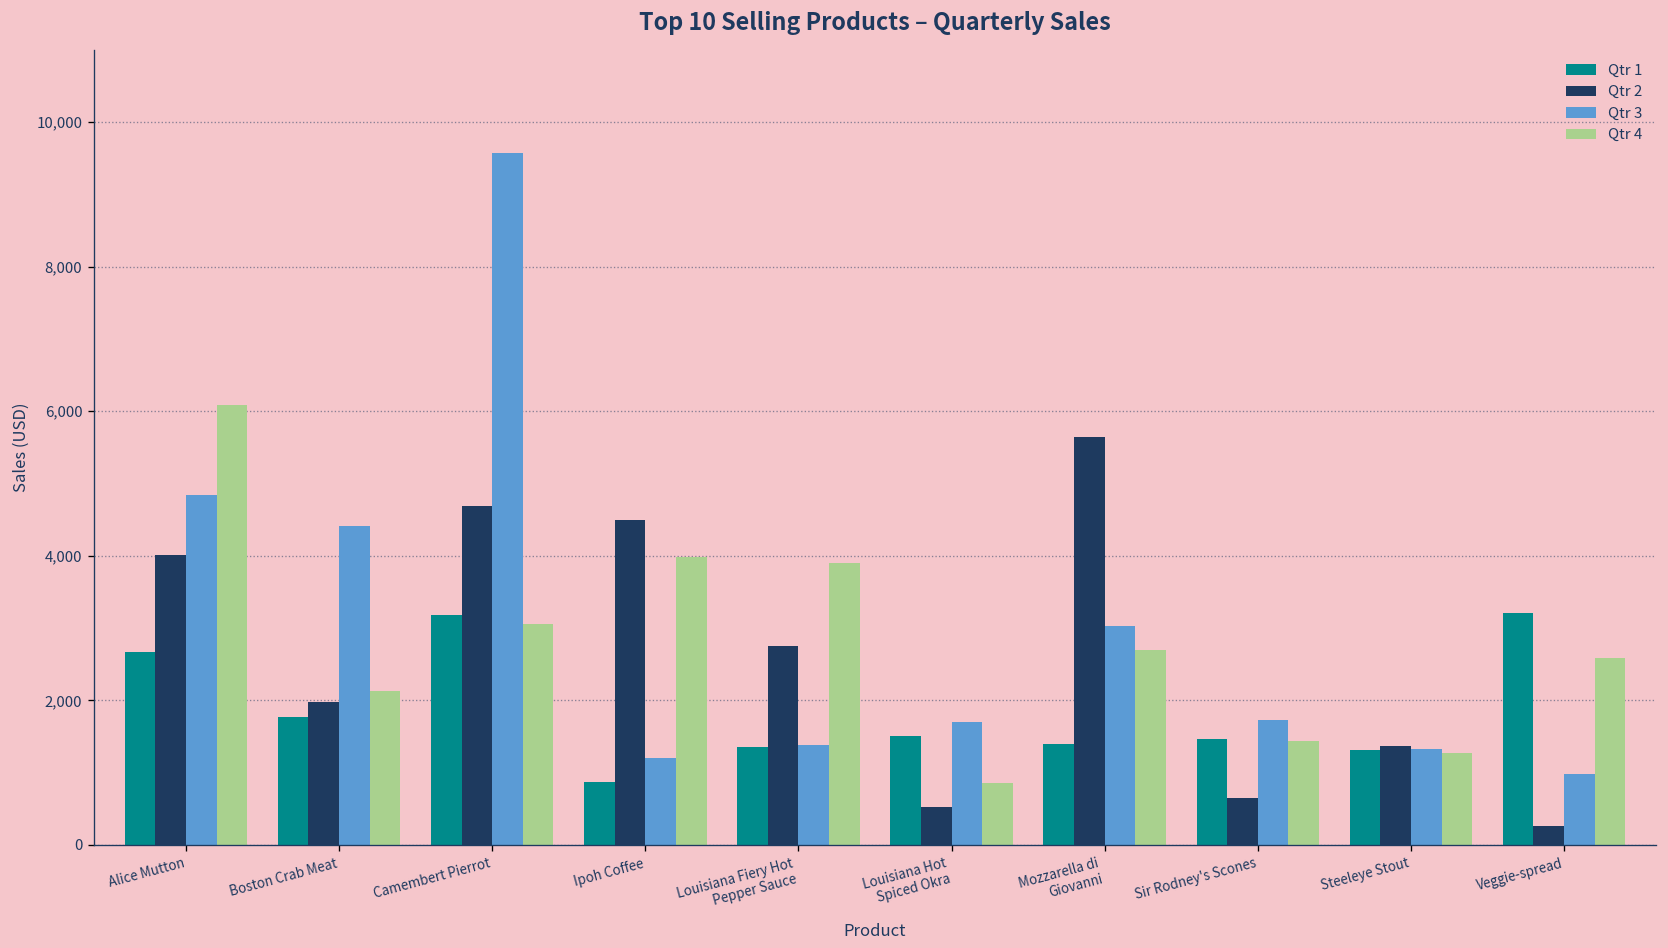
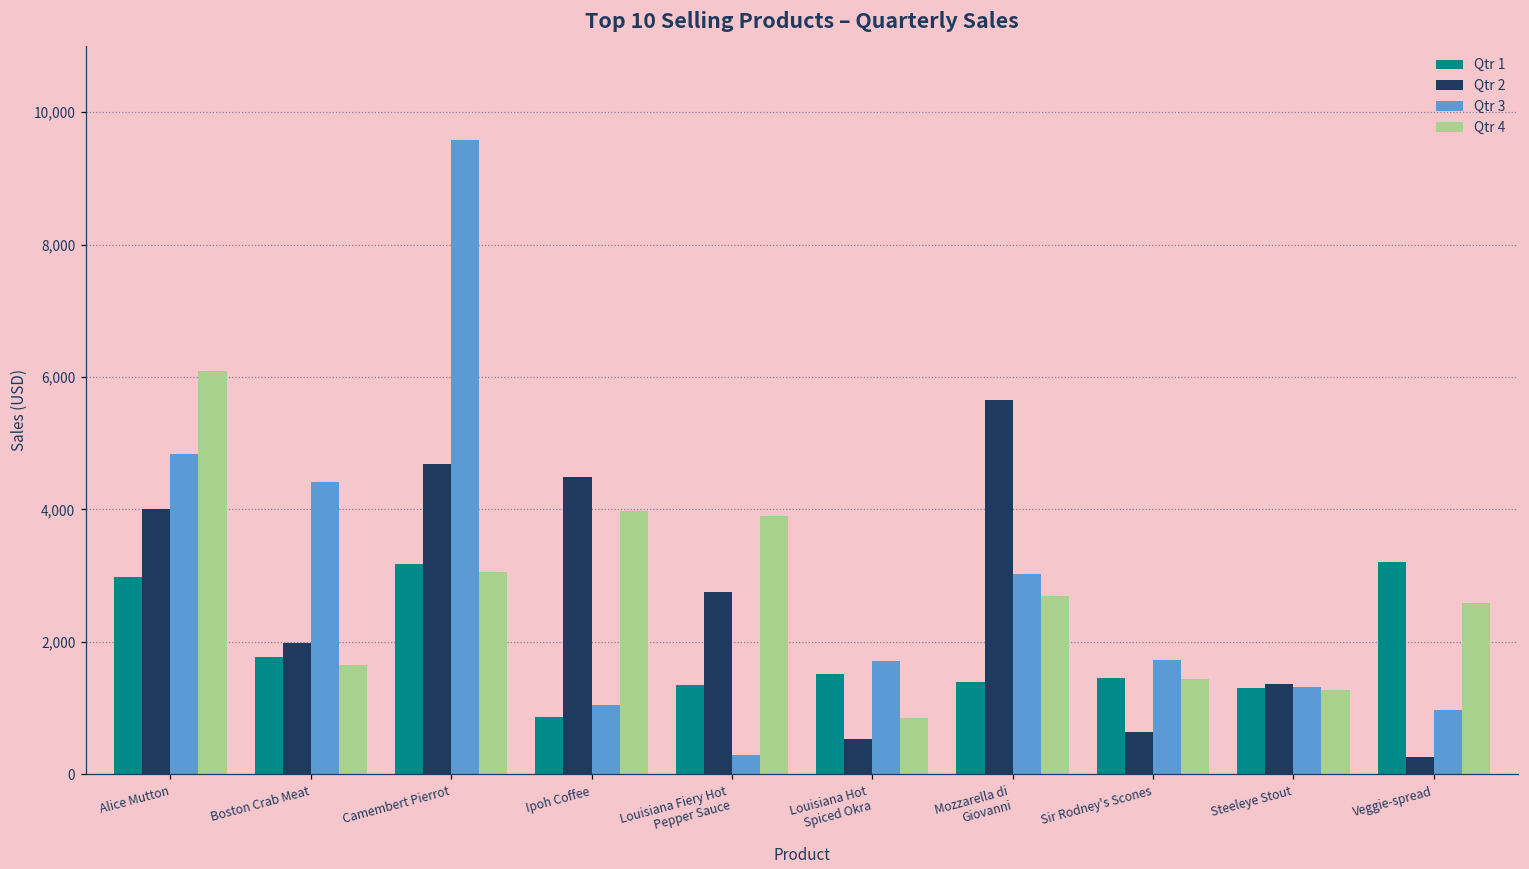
  {
    "Qtr 1": {
-     "Alice Mutton": "2,700",
+     "Alice Mutton": "3,000",
      "Boston Crab Meat": "1,800",
      "Camembert Pierrot": "3,200",
      "Ipoh Coffee": "900",
      "Louisiana Fiery Hot Pepper Sauce": "1,300",
      "Louisiana Hot Spiced Okra": "1,500",
      "Mozzarella di Giovanni": "1,400",
      "Sir Rodney's Scones": "1,500",
      "Steeleye Stout": "1,300",
      "Veggie-spread": "3,200"
    },
    "Qtr 2": {
      "Alice Mutton": "4,000",
      "Boston Crab Meat": "2,000",
      "Camembert Pierrot": "4,700",
      "Ipoh Coffee": "4,500",
      "Louisiana Fiery Hot Pepper Sauce": "2,800",
      "Louisiana Hot Spiced Okra": "500",
      "Mozzarella di Giovanni": "5,600",
      "Sir Rodney's Scones": "600",
      "Steeleye Stout": "1,400",
      "Veggie-spread": "300"
    },
    "Qtr 3": {
      "Alice Mutton": "4,800",
      "Boston Crab Meat": "4,400",
      "Camembert Pierrot": "9,600",
-     "Ipoh Coffee": "1,200",
-     "Louisiana Fiery Hot Pepper Sauce": "1,400",
+     "Ipoh Coffee": "1,000",
+     "Louisiana Fiery Hot Pepper Sauce": "300",
      "Louisiana Hot Spiced Okra": "1,700",
      "Mozzarella di Giovanni": "3,000",
      "Sir Rodney's Scones": "1,700",
      "Steeleye Stout": "1,300",
      "Veggie-spread": "1,000"
    },
    "Qtr 4": {
      "Alice Mutton": "6,100",
-     "Boston Crab Meat": "2,100",
+     "Boston Crab Meat": "1,700",
      "Camembert Pierrot": "3,100",
      "Ipoh Coffee": "4,000",
      "Louisiana Fiery Hot Pepper Sauce": "3,900",
      "Louisiana Hot Spiced Okra": "900",
      "Mozzarella di Giovanni": "2,700",
      "Sir Rodney's Scones": "1,400",
      "Steeleye Stout": "1,300",
      "Veggie-spread": "2,600"
    }
  }
